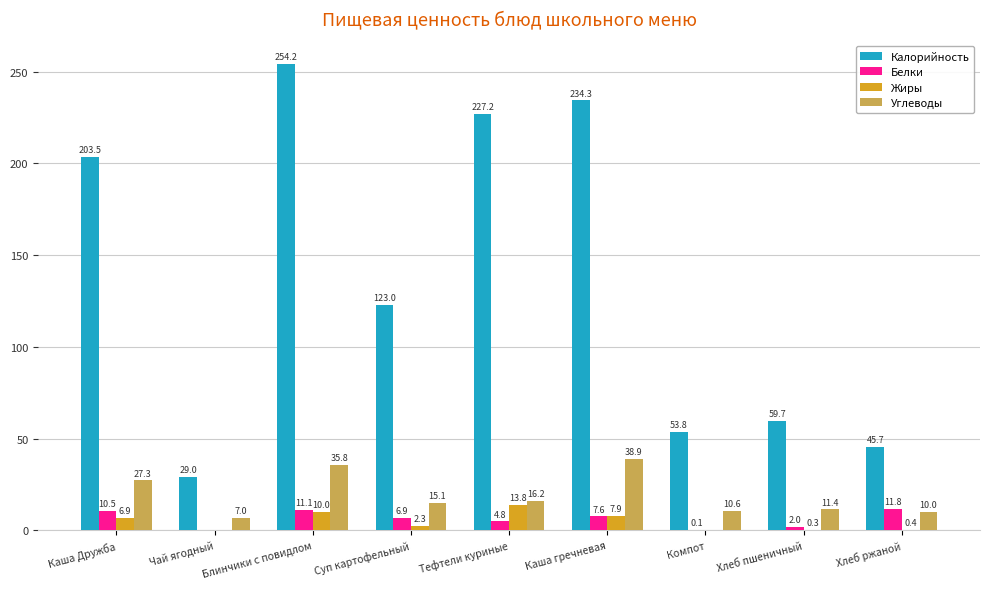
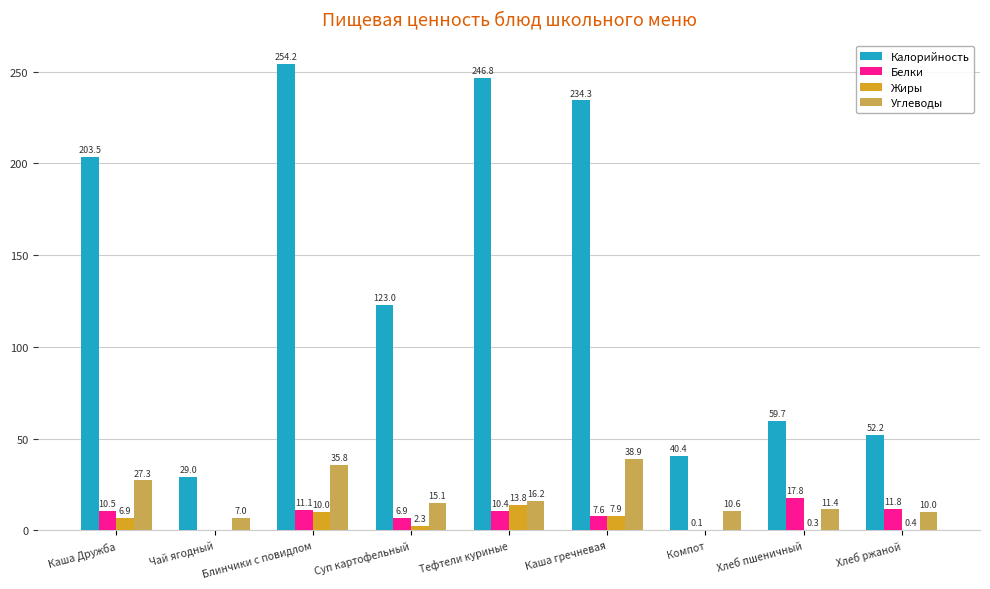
  {
    "Калорийность": {
      "Каша Дружба": 203.5,
      "Чай ягодный": 29.0,
      "Блинчики с повидлом": 254.2,
      "Суп картофельный": 123.0,
-     "Тефтели куриные": 227.2,
+     "Тефтели куриные": 246.8,
      "Каша гречневая": 234.3,
-     "Компот": 53.8,
+     "Компот": 40.4,
      "Хлеб пшеничный": 59.7,
-     "Хлеб ржаной": 45.7
+     "Хлеб ржаной": 52.2
    },
    "Белки": {
      "Каша Дружба": 10.5,
      "Блинчики с повидлом": 11.1,
      "Суп картофельный": 6.9,
-     "Тефтели куриные": 4.8,
+     "Тефтели куриные": 10.4,
      "Каша гречневая": 7.6,
      "Компот": 0.1,
-     "Хлеб пшеничный": 2.0,
+     "Хлеб пшеничный": 17.8,
      "Хлеб ржаной": 11.8
    }
  }
